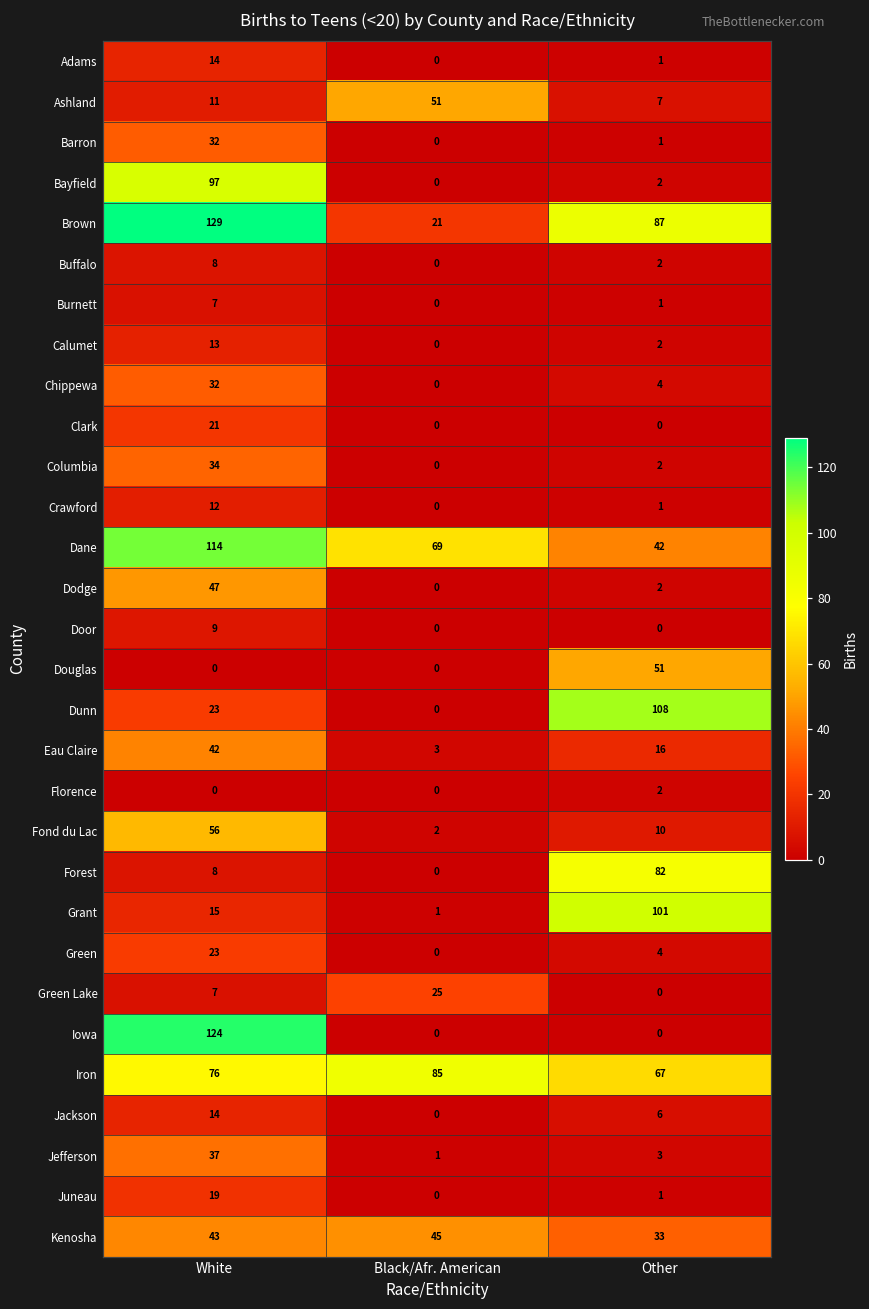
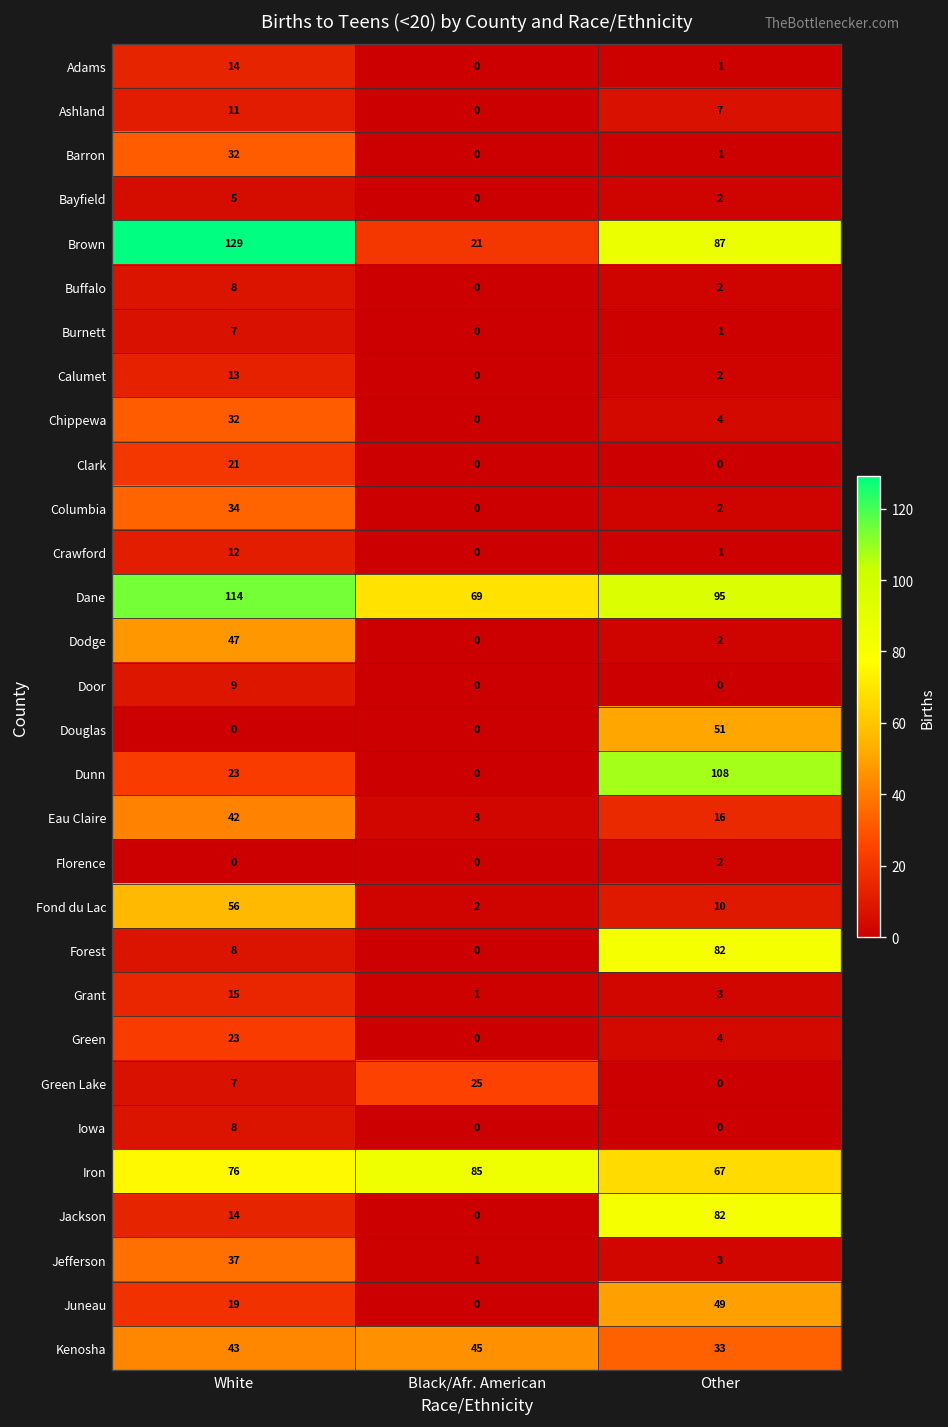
  {
    "Adams": {
      "White": 14,
      "Black/Afr. American": 0,
      "Other": 1
    },
    "Ashland": {
      "White": 11,
-     "Black/Afr. American": 51,
+     "Black/Afr. American": 0,
      "Other": 7
    },
    "Barron": {
      "White": 32,
      "Black/Afr. American": 0,
      "Other": 1
    },
    "Bayfield": {
-     "White": 97,
+     "White": 5,
      "Black/Afr. American": 0,
      "Other": 2
    },
    "Brown": {
      "White": 129,
      "Black/Afr. American": 21,
      "Other": 87
    },
    "Buffalo": {
      "White": 8,
      "Black/Afr. American": 0,
      "Other": 2
    },
    "Burnett": {
      "White": 7,
      "Black/Afr. American": 0,
      "Other": 1
    },
    "Calumet": {
      "White": 13,
      "Black/Afr. American": 0,
      "Other": 2
    },
    "Chippewa": {
      "White": 32,
      "Black/Afr. American": 0,
      "Other": 4
    },
    "Clark": {
      "White": 21,
      "Black/Afr. American": 0,
      "Other": 0
    },
    "Columbia": {
      "White": 34,
      "Black/Afr. American": 0,
      "Other": 2
    },
    "Crawford": {
      "White": 12,
      "Black/Afr. American": 0,
      "Other": 1
    },
    "Dane": {
      "White": 114,
      "Black/Afr. American": 69,
-     "Other": 42
+     "Other": 95
    },
    "Dodge": {
      "White": 47,
      "Black/Afr. American": 0,
      "Other": 2
    },
    "Door": {
      "White": 9,
      "Black/Afr. American": 0,
      "Other": 0
    },
    "Douglas": {
      "White": 0,
      "Black/Afr. American": 0,
      "Other": 51
    },
    "Dunn": {
      "White": 23,
      "Black/Afr. American": 0,
      "Other": 108
    },
    "Eau Claire": {
      "White": 42,
      "Black/Afr. American": 3,
      "Other": 16
    },
    "Florence": {
      "White": 0,
      "Black/Afr. American": 0,
      "Other": 2
    },
    "Fond du Lac": {
      "White": 56,
      "Black/Afr. American": 2,
      "Other": 10
    },
    "Forest": {
      "White": 8,
      "Black/Afr. American": 0,
      "Other": 82
    },
    "Grant": {
      "White": 15,
      "Black/Afr. American": 1,
-     "Other": 101
+     "Other": 3
    },
    "Green": {
      "White": 23,
      "Black/Afr. American": 0,
      "Other": 4
    },
    "Green Lake": {
      "White": 7,
      "Black/Afr. American": 25,
      "Other": 0
    },
    "Iowa": {
-     "White": 124,
+     "White": 8,
      "Black/Afr. American": 0,
      "Other": 0
    },
    "Iron": {
      "White": 76,
      "Black/Afr. American": 85,
      "Other": 67
    },
    "Jackson": {
      "White": 14,
      "Black/Afr. American": 0,
-     "Other": 6
+     "Other": 82
    },
    "Jefferson": {
      "White": 37,
      "Black/Afr. American": 1,
      "Other": 3
    },
    "Juneau": {
      "White": 19,
      "Black/Afr. American": 0,
-     "Other": 1
+     "Other": 49
    },
    "Kenosha": {
      "White": 43,
      "Black/Afr. American": 45,
      "Other": 33
    }
  }
